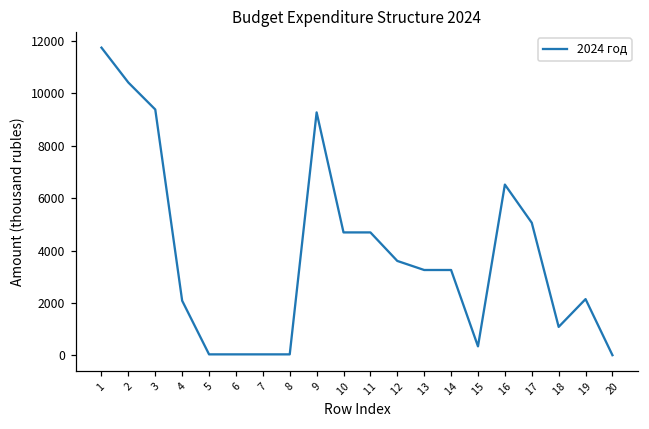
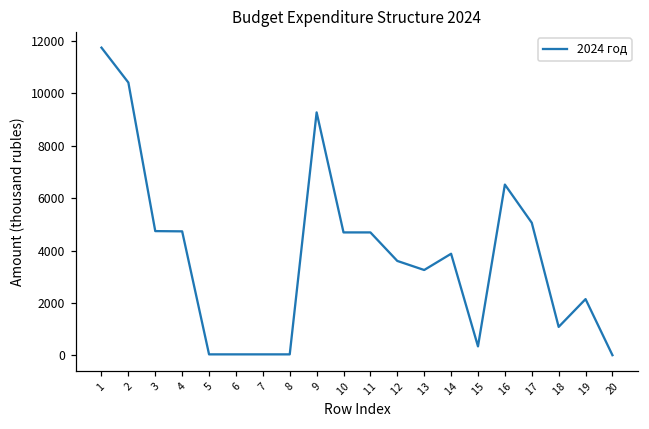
  {
    "1": 11700,
    "2": 10400,
-   "3": 9400,
-   "4": 2100,
+   "3": 4700,
+   "4": 4700,
    "5": 0,
    "6": 0,
    "7": 0,
    "8": 0,
    "9": 9300,
    "10": 4700,
    "11": 4700,
    "12": 3600,
    "13": 3300,
-   "14": 3300,
+   "14": 3900,
    "15": 300,
    "16": 6500,
    "17": 5100,
    "18": 1100,
    "19": 2100,
    "20": 0
  }
